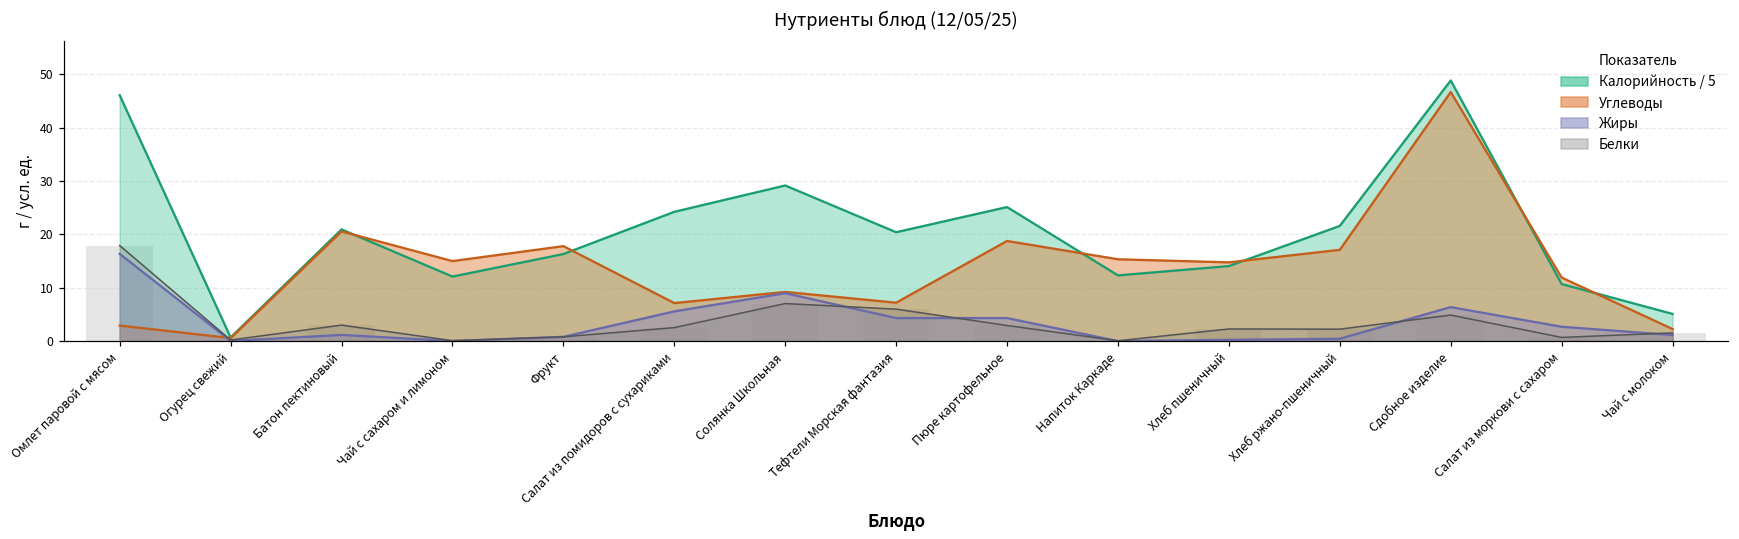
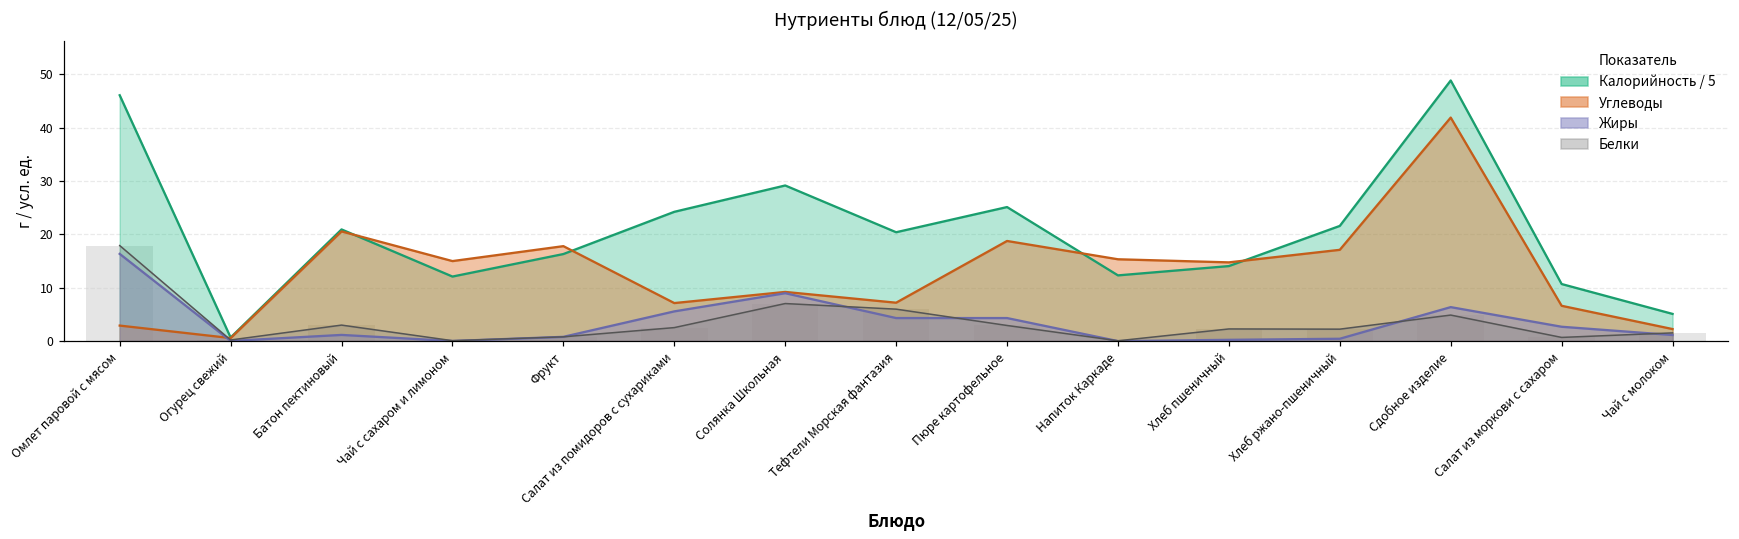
  {
    "Углеводы": {
      "Омлет паровой с мясом": 3,
      "Чай с сахаром и лимоном": 15,
      "Фрукт": 18,
      "Салат из помидоров с сухариками": 7,
      "Тефтели Морская фантазия": 7,
      "Пюре картофельное": 19,
      "Напиток Каркаде": 15,
      "Хлеб пшеничный": 15,
      "Хлеб ржано-пшеничный": 17,
-     "Сдобное изделие": 47,
-     "Салат из моркови с сахаром": 12,
+     "Сдобное изделие": 42,
+     "Салат из моркови с сахаром": 7,
      "Чай с молоком": 2
    }
  }
